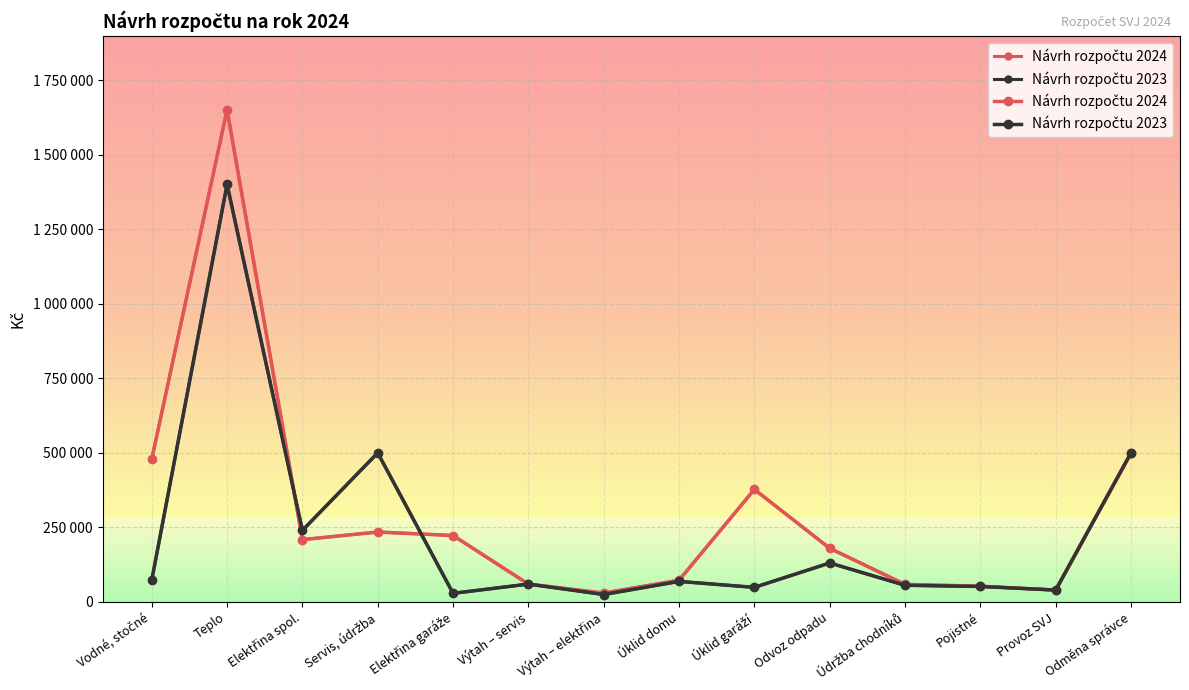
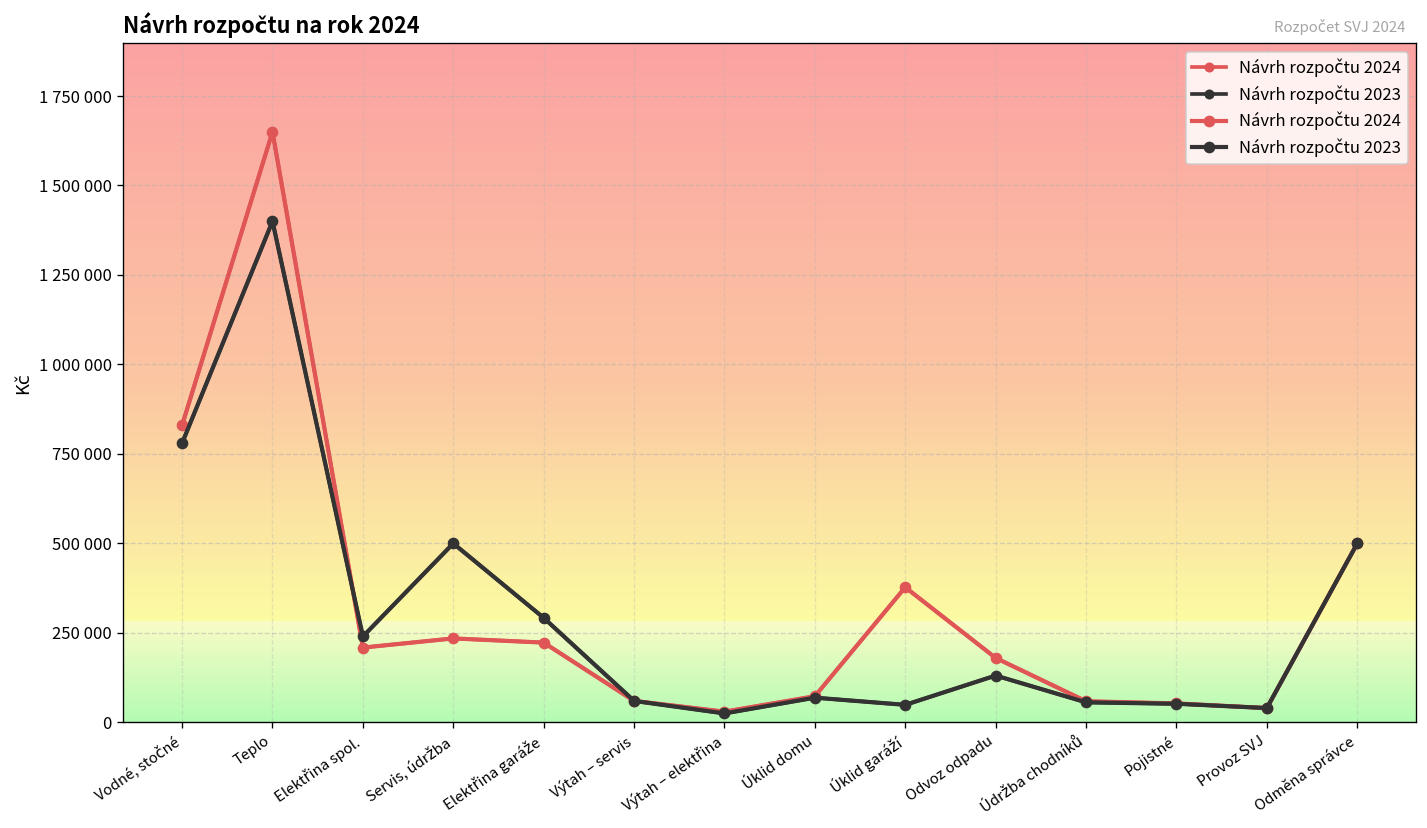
  {
    "Návrh rozpočtu 2024": {
-     "Vodné, stočné": 480000,
+     "Vodné, stočné": 830000,
      "Teplo": 1650000,
      "Elektřina spol.": 210000,
      "Servis, údržba": 230000,
      "Elektřina garáže": 220000,
      "Úklid garáží": 380000,
      "Odvoz odpadu": 180000
    },
    "Návrh rozpočtu 2023": {
-     "Vodné, stočné": 70000,
+     "Vodné, stočné": 780000,
      "Teplo": 1400000,
      "Elektřina spol.": 240000,
      "Servis, údržba": 500000,
-     "Elektřina garáže": 30000,
+     "Elektřina garáže": 290000,
      "Úklid garáží": 50000,
      "Odvoz odpadu": 130000
    }
  }
